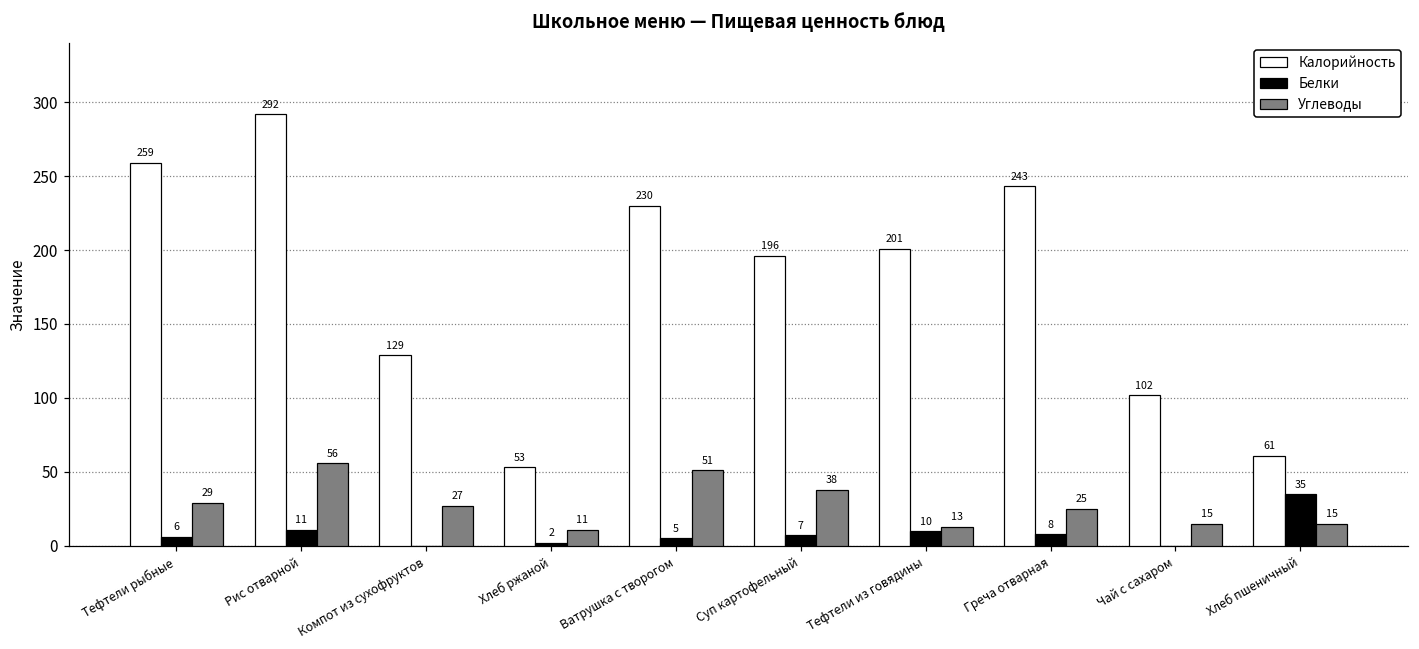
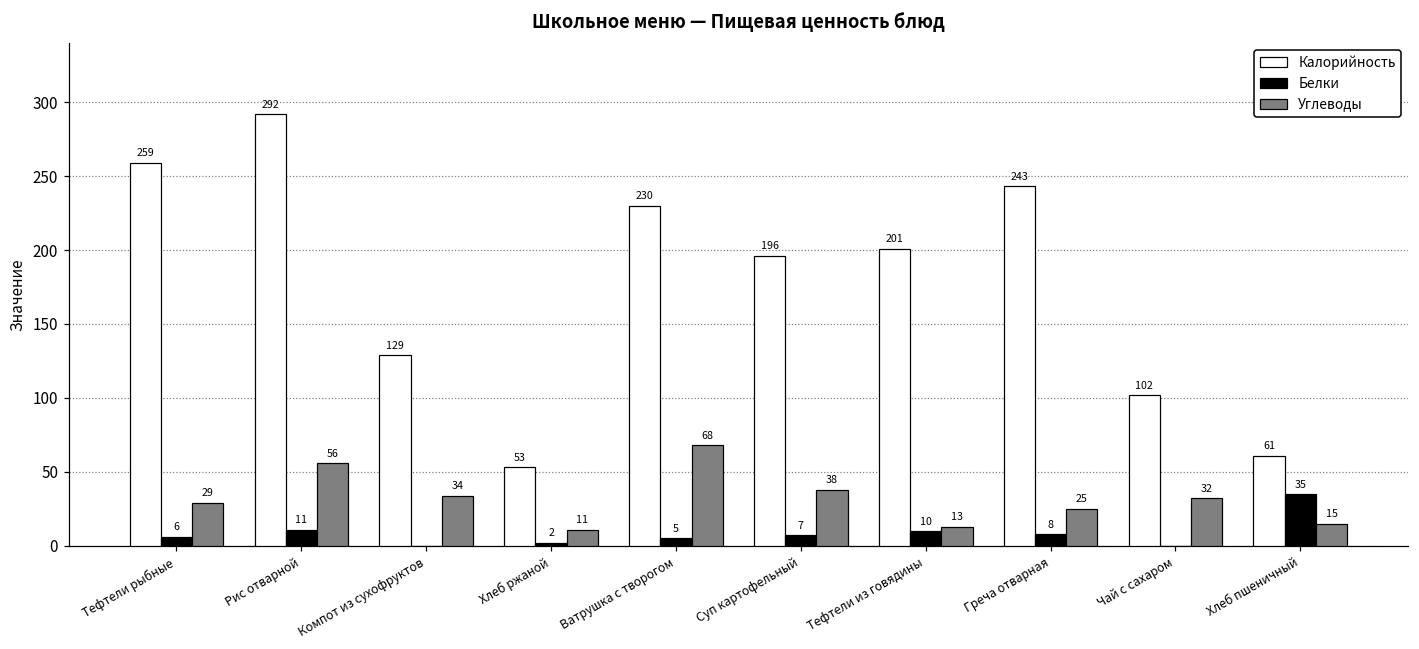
  {
    "Калорийность": {
      "Тефтели рыбные": 259,
      "Рис отварной": 292,
      "Компот из сухофруктов": 129,
      "Хлеб ржаной": 53,
      "Ватрушка с творогом": 230,
      "Суп картофельный": 196,
      "Тефтели из говядины": 201,
      "Греча отварная": 243,
      "Чай с сахаром": 102,
      "Хлеб пшеничный": 61
    },
    "Белки": {
      "Тефтели рыбные": 6,
      "Рис отварной": 11,
      "Хлеб ржаной": 2,
      "Ватрушка с творогом": 5,
      "Суп картофельный": 7,
      "Тефтели из говядины": 10,
      "Греча отварная": 8,
      "Хлеб пшеничный": 35
    },
    "Углеводы": {
      "Тефтели рыбные": 29,
      "Рис отварной": 56,
-     "Компот из сухофруктов": 27,
+     "Компот из сухофруктов": 34,
      "Хлеб ржаной": 11,
-     "Ватрушка с творогом": 51,
+     "Ватрушка с творогом": 68,
      "Суп картофельный": 38,
      "Тефтели из говядины": 13,
      "Греча отварная": 25,
-     "Чай с сахаром": 15,
+     "Чай с сахаром": 32,
      "Хлеб пшеничный": 15
    }
  }
